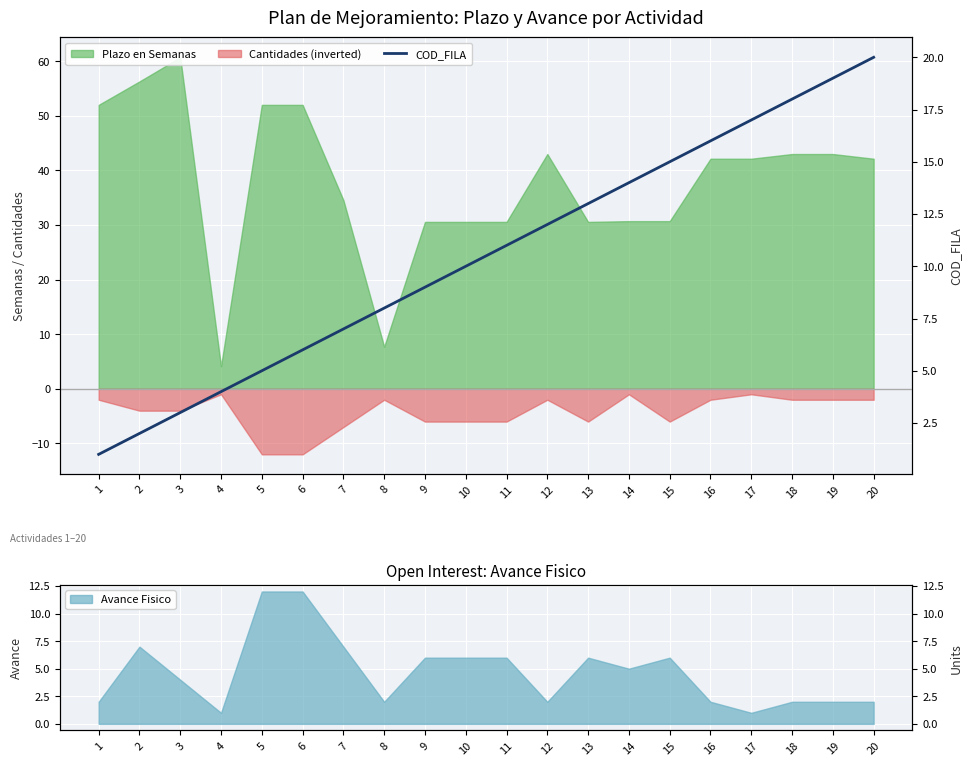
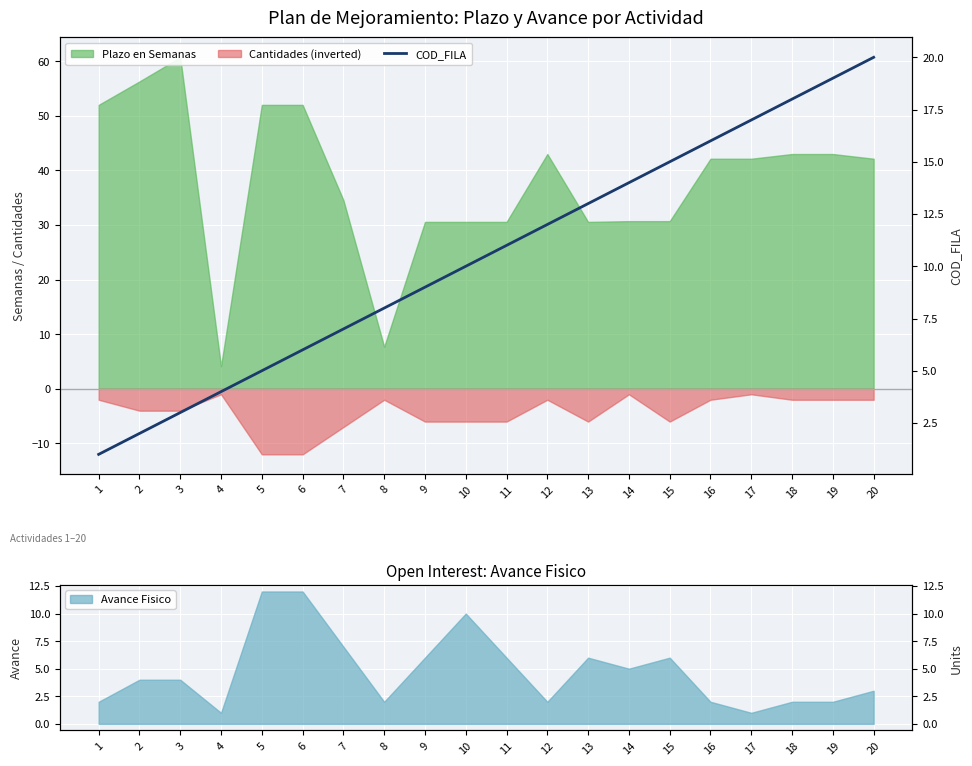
  {
    "Open Interest: Avance Fisico": {
      "1": 2,
-     "2": 7,
+     "2": 4,
      "3": 4,
      "4": 1,
      "5": 12,
      "6": 12,
      "7": 7,
      "8": 2,
      "9": 6,
-     "10": 6,
+     "10": 10,
      "11": 6,
      "12": 2,
      "13": 6,
      "14": 5,
      "15": 6,
      "16": 2,
      "17": 1,
      "18": 2,
      "19": 2,
-     "20": 2
+     "20": 3
    }
  }
